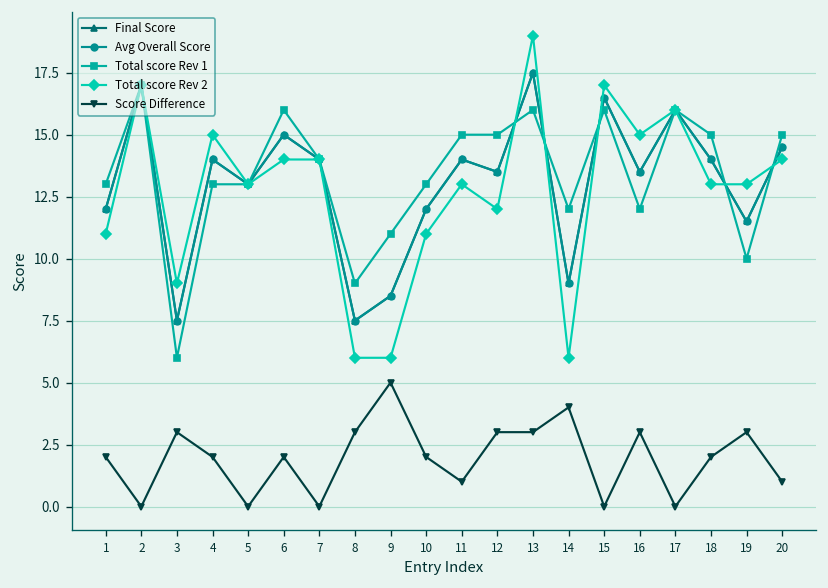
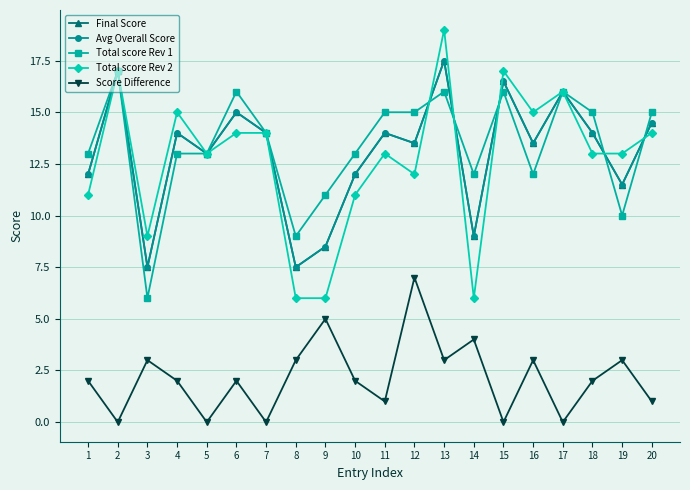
  {
    "Score Difference": {
      "1": 2,
      "2": 0,
      "3": 3,
      "4": 2,
      "5": 0,
      "6": 2,
      "7": 0,
      "8": 3,
      "9": 5,
      "10": 2,
      "11": 1,
-     "12": 3,
+     "12": 7,
      "13": 3,
      "14": 4,
      "15": 0,
      "16": 3,
      "17": 0,
      "18": 2,
      "19": 3,
      "20": 1
    }
  }
